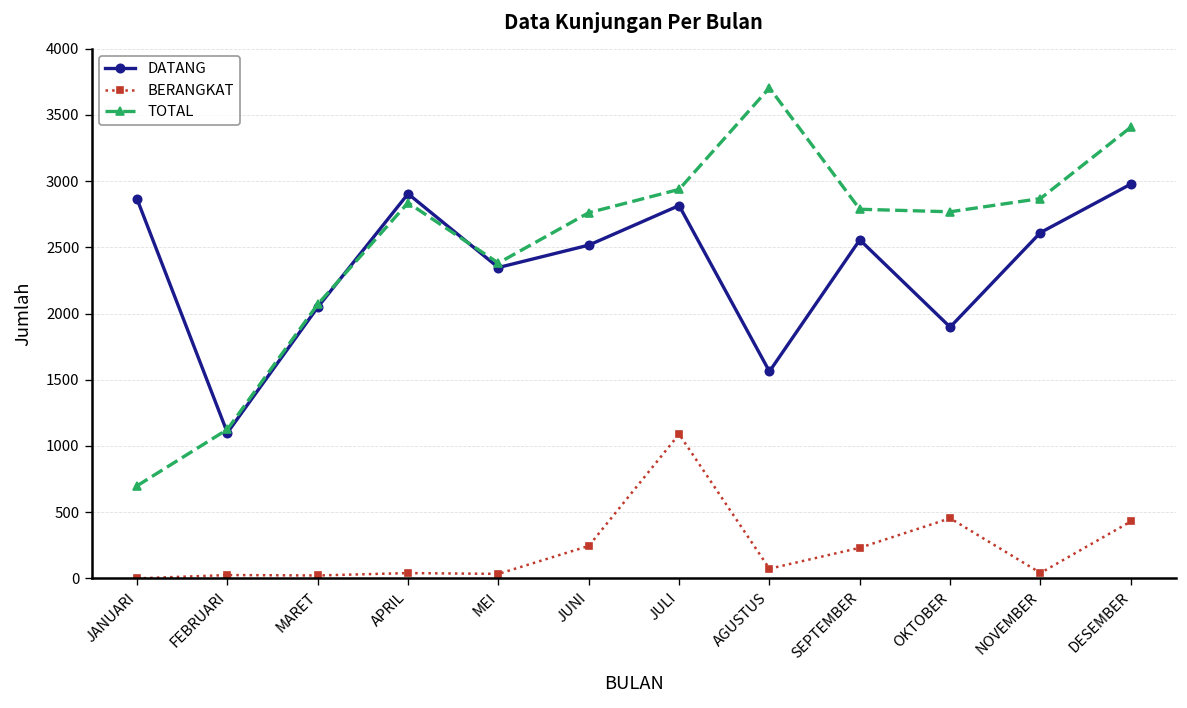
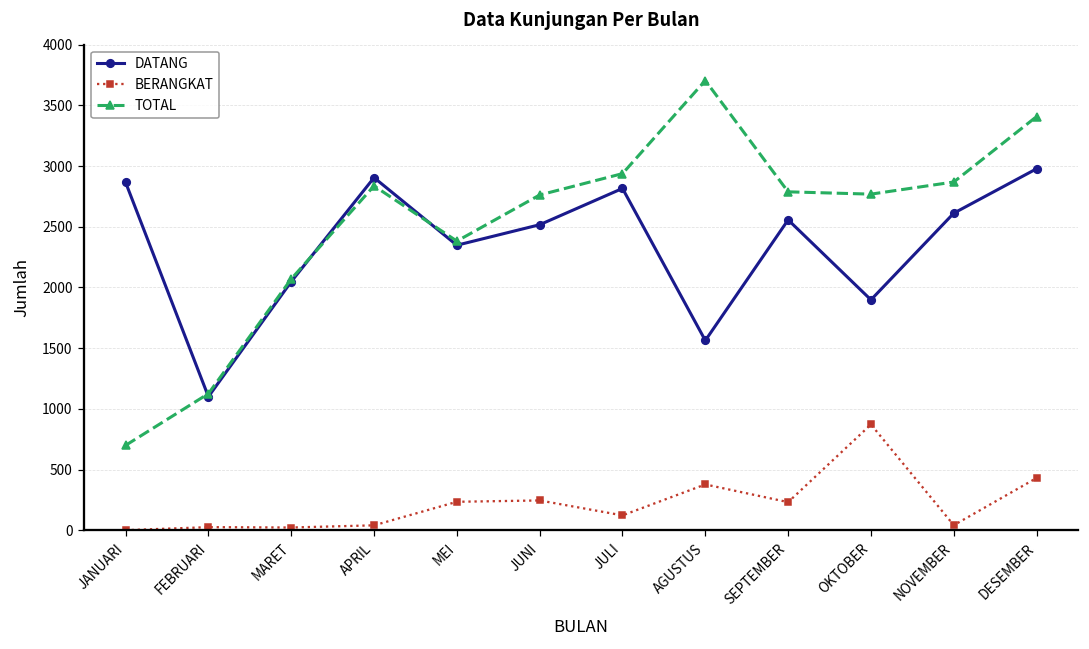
  {
    "DATANG": {
      "JANUARI": 2870,
      "FEBRUARI": 1100,
      "APRIL": 2910,
      "MEI": 2350,
      "JUNI": 2520,
      "JULI": 2820,
      "AGUSTUS": 1560,
      "SEPTEMBER": 2560,
      "OKTOBER": 1900,
      "NOVEMBER": 2610,
      "DESEMBER": 2980
    },
    "BERANGKAT": {
      "JANUARI": 0,
      "FEBRUARI": 30,
      "MARET": 20,
      "APRIL": 40,
-     "MEI": 30,
+     "MEI": 230,
      "JUNI": 250,
-     "JULI": 1090,
-     "AGUSTUS": 70,
+     "JULI": 120,
+     "AGUSTUS": 380,
      "SEPTEMBER": 230,
-     "OKTOBER": 450,
+     "OKTOBER": 870,
      "NOVEMBER": 40,
      "DESEMBER": 430
    },
    "TOTAL": {
      "JANUARI": 700,
      "FEBRUARI": 1130,
      "APRIL": 2840,
      "MEI": 2380,
      "JUNI": 2760,
      "JULI": 2940,
      "AGUSTUS": 3710,
      "SEPTEMBER": 2790,
      "OKTOBER": 2770,
      "NOVEMBER": 2870,
      "DESEMBER": 3410
    }
  }
